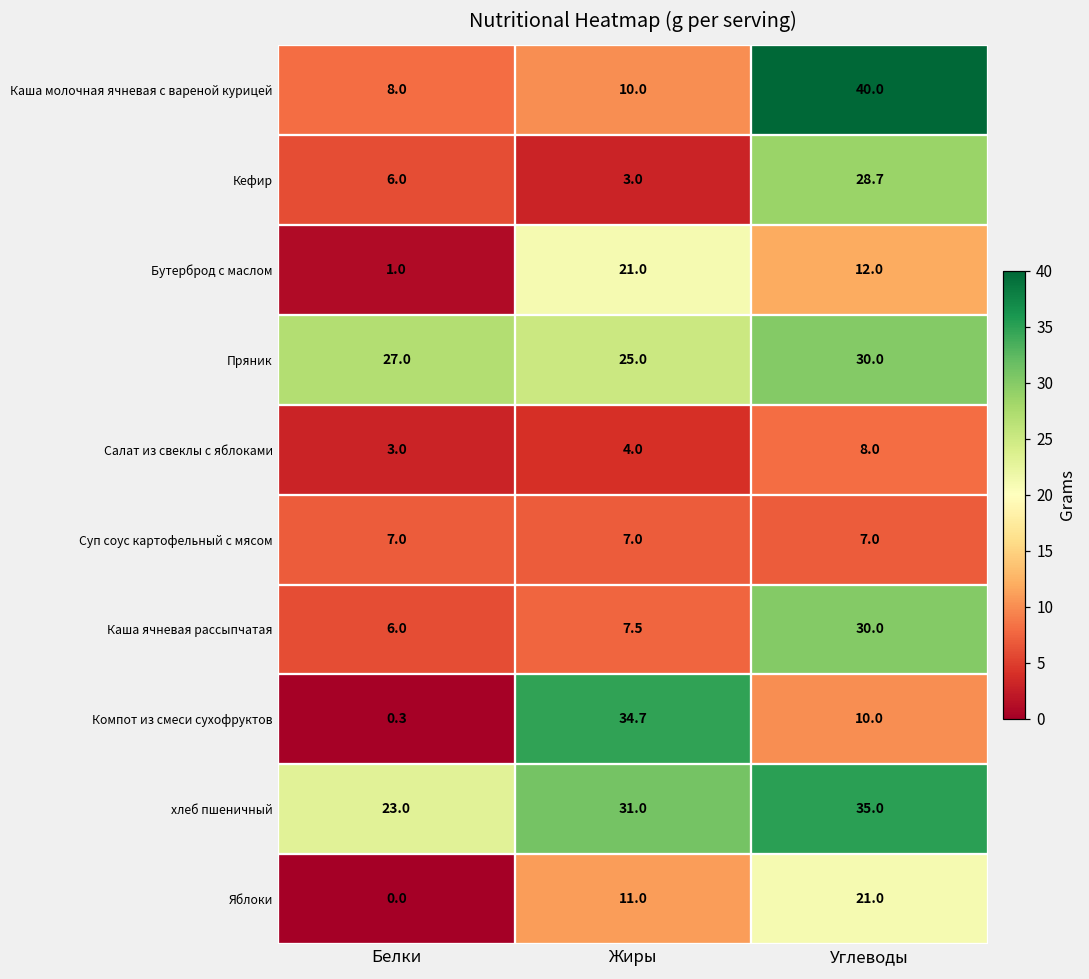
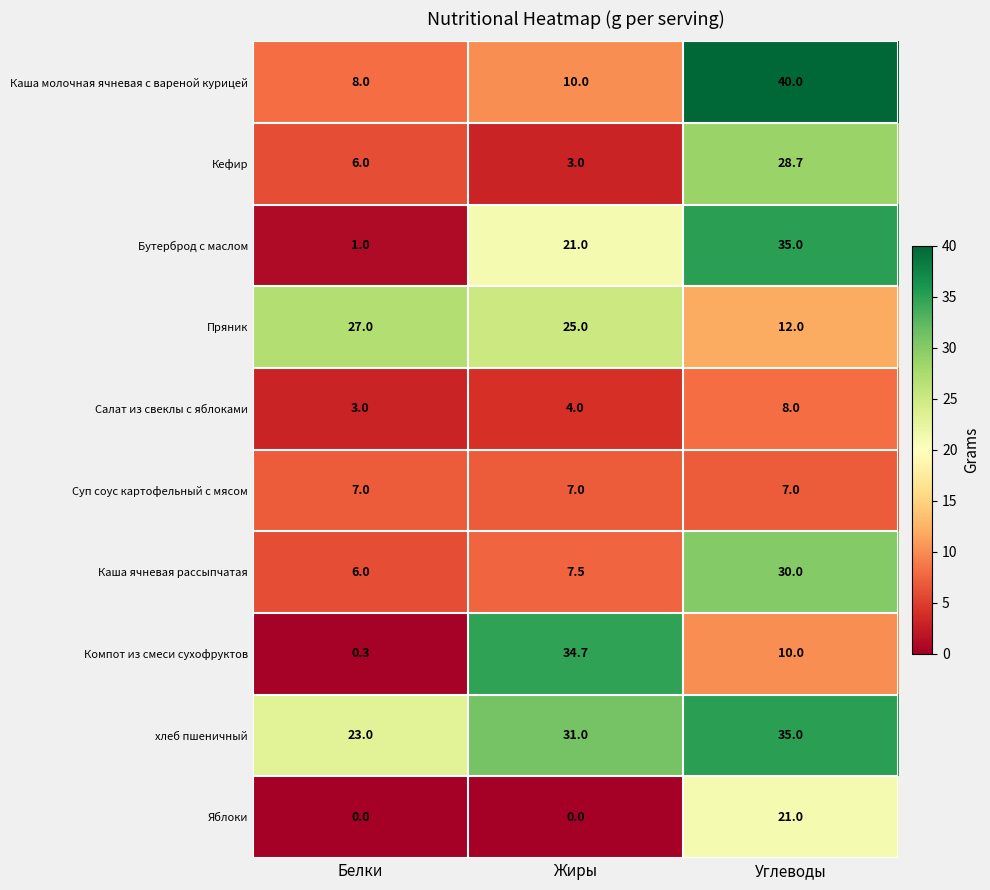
  {
    "Каша молочная ячневая с вареной курицей": {
      "Белки": 8.0,
      "Жиры": 10.0,
      "Углеводы": 40.0
    },
    "Кефир": {
      "Белки": 6.0,
      "Жиры": 3.0,
      "Углеводы": 28.7
    },
    "Бутерброд с маслом": {
      "Белки": 1.0,
      "Жиры": 21.0,
-     "Углеводы": 12.0
+     "Углеводы": 35.0
    },
    "Пряник": {
      "Белки": 27.0,
      "Жиры": 25.0,
-     "Углеводы": 30.0
+     "Углеводы": 12.0
    },
    "Салат из свеклы с яблоками": {
      "Белки": 3.0,
      "Жиры": 4.0,
      "Углеводы": 8.0
    },
    "Суп соус картофельный с мясом": {
      "Белки": 7.0,
      "Жиры": 7.0,
      "Углеводы": 7.0
    },
    "Каша ячневая рассыпчатая": {
      "Белки": 6.0,
      "Жиры": 7.5,
      "Углеводы": 30.0
    },
    "Компот из смеси сухофруктов": {
      "Белки": 0.3,
      "Жиры": 34.7,
      "Углеводы": 10.0
    },
    "хлеб пшеничный": {
      "Белки": 23.0,
      "Жиры": 31.0,
      "Углеводы": 35.0
    },
    "Яблоки": {
      "Белки": 0.0,
-     "Жиры": 11.0,
+     "Жиры": 0.0,
      "Углеводы": 21.0
    }
  }
